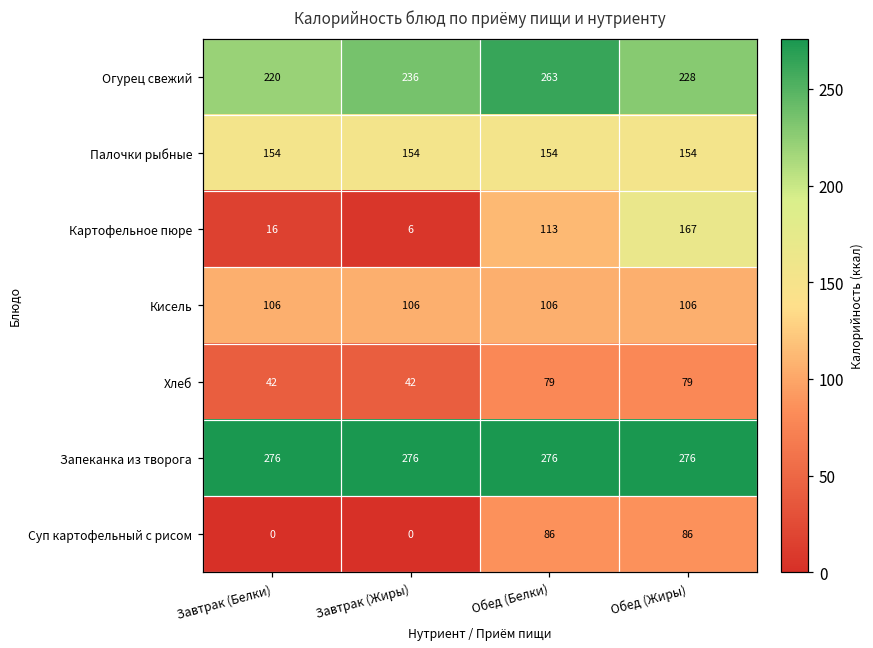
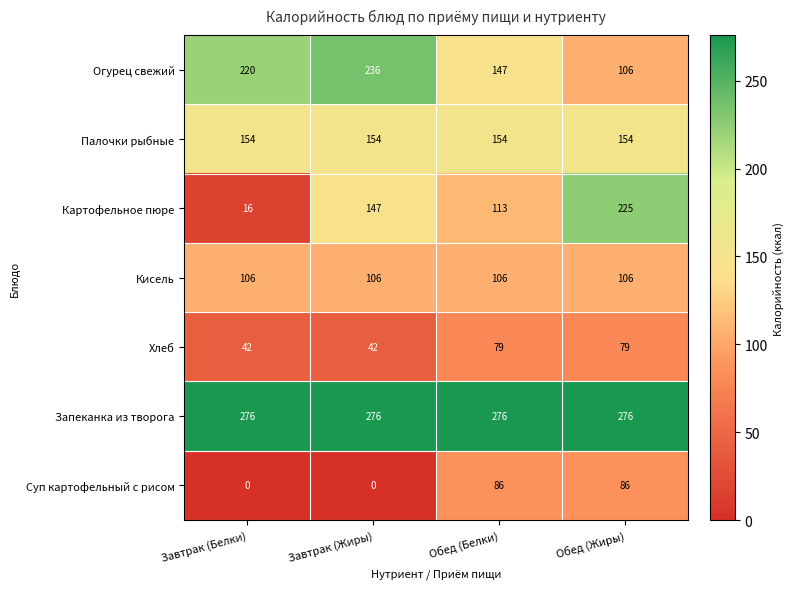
  {
    "Огурец свежий": {
      "Завтрак (Белки)": 220,
      "Завтрак (Жиры)": 236,
-     "Обед (Белки)": 263,
-     "Обед (Жиры)": 228
+     "Обед (Белки)": 147,
+     "Обед (Жиры)": 106
    },
    "Палочки рыбные": {
      "Завтрак (Белки)": 154,
      "Завтрак (Жиры)": 154,
      "Обед (Белки)": 154,
      "Обед (Жиры)": 154
    },
    "Картофельное пюре": {
      "Завтрак (Белки)": 16,
-     "Завтрак (Жиры)": 6,
+     "Завтрак (Жиры)": 147,
      "Обед (Белки)": 113,
-     "Обед (Жиры)": 167
+     "Обед (Жиры)": 225
    },
    "Кисель": {
      "Завтрак (Белки)": 106,
      "Завтрак (Жиры)": 106,
      "Обед (Белки)": 106,
      "Обед (Жиры)": 106
    },
    "Хлеб": {
      "Завтрак (Белки)": 42,
      "Завтрак (Жиры)": 42,
      "Обед (Белки)": 79,
      "Обед (Жиры)": 79
    },
    "Запеканка из творога": {
      "Завтрак (Белки)": 276,
      "Завтрак (Жиры)": 276,
      "Обед (Белки)": 276,
      "Обед (Жиры)": 276
    },
    "Суп картофельный с рисом": {
      "Завтрак (Белки)": 0,
      "Завтрак (Жиры)": 0,
      "Обед (Белки)": 86,
      "Обед (Жиры)": 86
    }
  }
